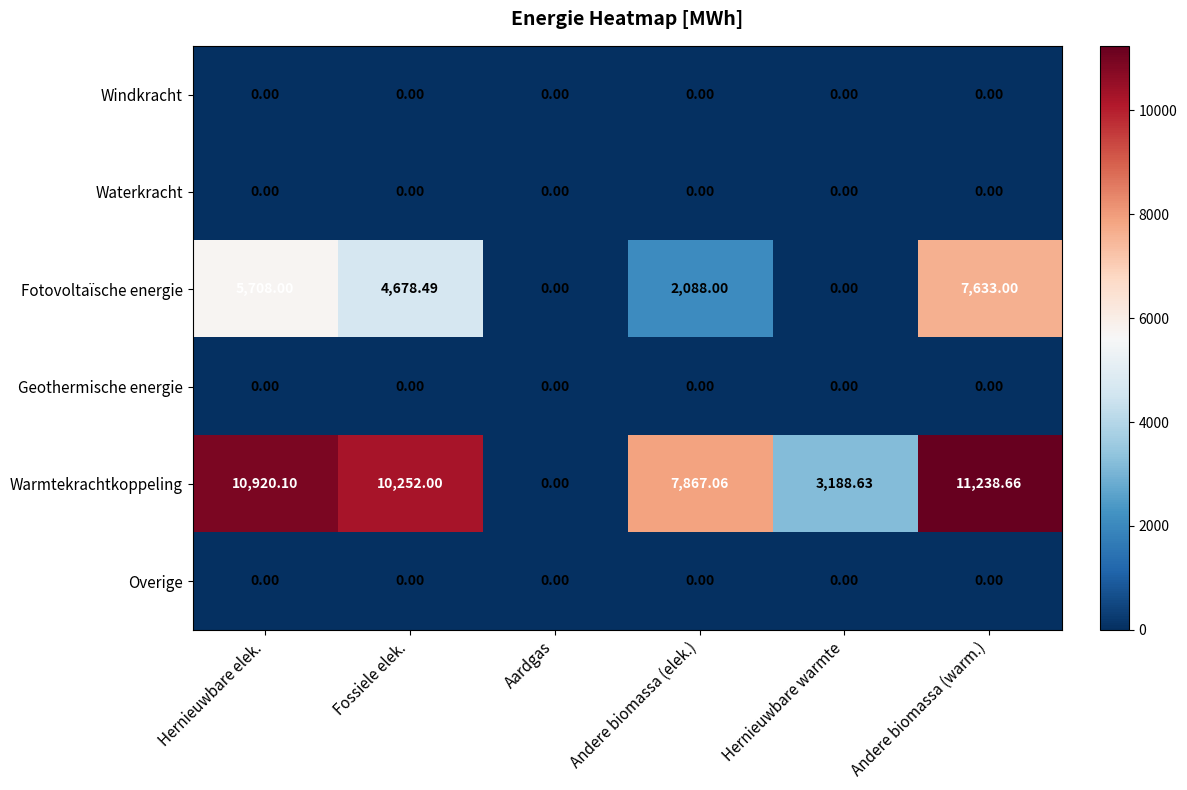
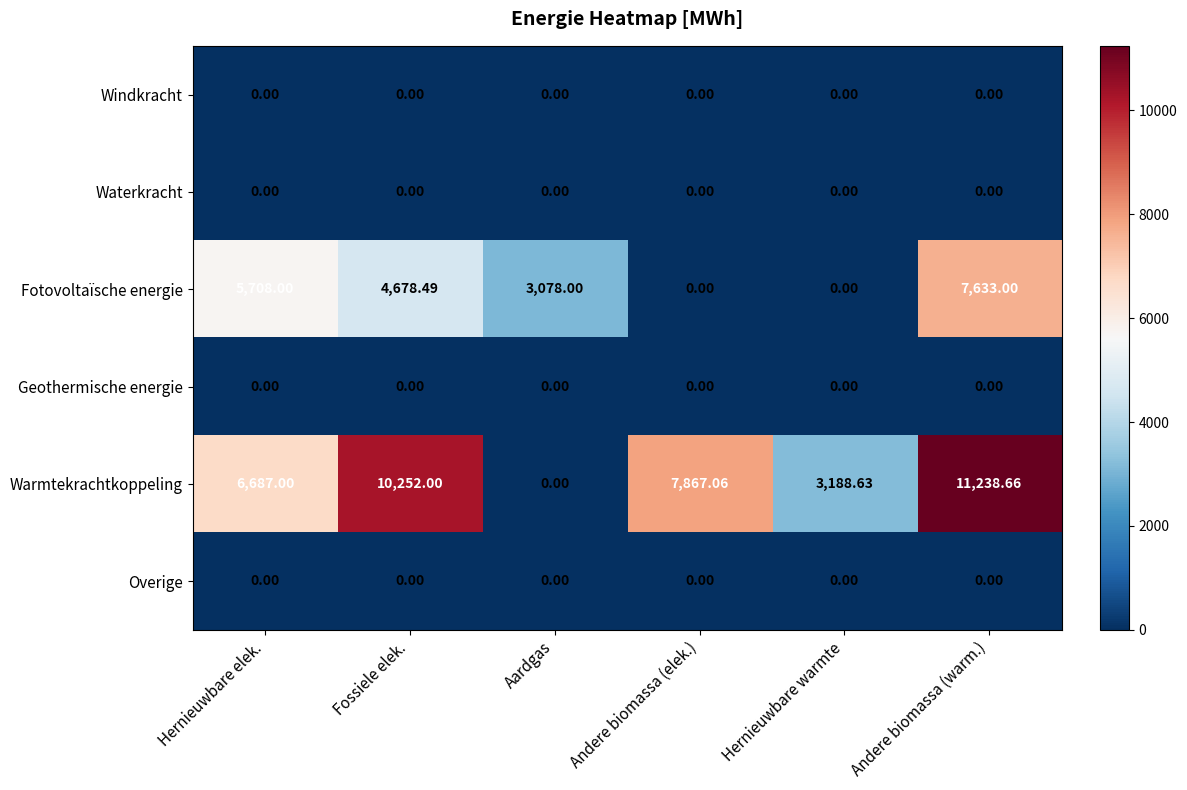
  {
    "Windkracht": {
      "Hernieuwbare elek.": "0.00",
      "Fossiele elek.": "0.00",
      "Aardgas": "0.00",
      "Andere biomassa (elek.)": "0.00",
      "Hernieuwbare warmte": "0.00",
      "Andere biomassa (warm.)": "0.00"
    },
    "Waterkracht": {
      "Hernieuwbare elek.": "0.00",
      "Fossiele elek.": "0.00",
      "Aardgas": "0.00",
      "Andere biomassa (elek.)": "0.00",
      "Hernieuwbare warmte": "0.00",
      "Andere biomassa (warm.)": "0.00"
    },
    "Fotovoltaïsche energie": {
      "Fossiele elek.": "4,678.49",
-     "Aardgas": "0.00",
-     "Andere biomassa (elek.)": "2,088.00",
+     "Aardgas": "3,078.00",
+     "Andere biomassa (elek.)": "0.00",
      "Hernieuwbare warmte": "0.00",
      "Andere biomassa (warm.)": "7,633.00"
    },
    "Geothermische energie": {
      "Hernieuwbare elek.": "0.00",
      "Fossiele elek.": "0.00",
      "Aardgas": "0.00",
      "Andere biomassa (elek.)": "0.00",
      "Hernieuwbare warmte": "0.00",
      "Andere biomassa (warm.)": "0.00"
    },
    "Warmtekrachtkoppeling": {
-     "Hernieuwbare elek.": "10,920.10",
+     "Hernieuwbare elek.": "6,687.00",
      "Fossiele elek.": "10,252.00",
      "Aardgas": "0.00",
      "Andere biomassa (elek.)": "7,867.06",
      "Hernieuwbare warmte": "3,188.63",
      "Andere biomassa (warm.)": "11,238.66"
    },
    "Overige": {
      "Hernieuwbare elek.": "0.00",
      "Fossiele elek.": "0.00",
      "Aardgas": "0.00",
      "Andere biomassa (elek.)": "0.00",
      "Hernieuwbare warmte": "0.00",
      "Andere biomassa (warm.)": "0.00"
    }
  }
